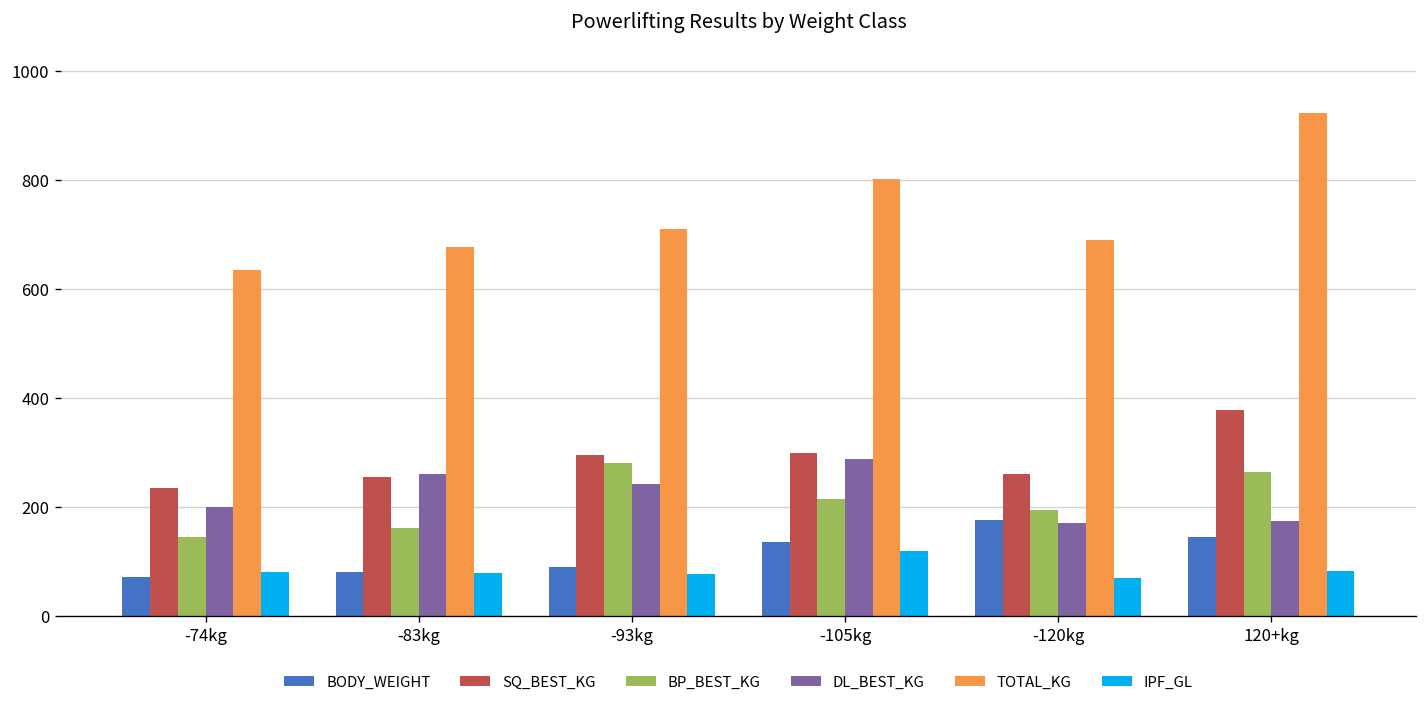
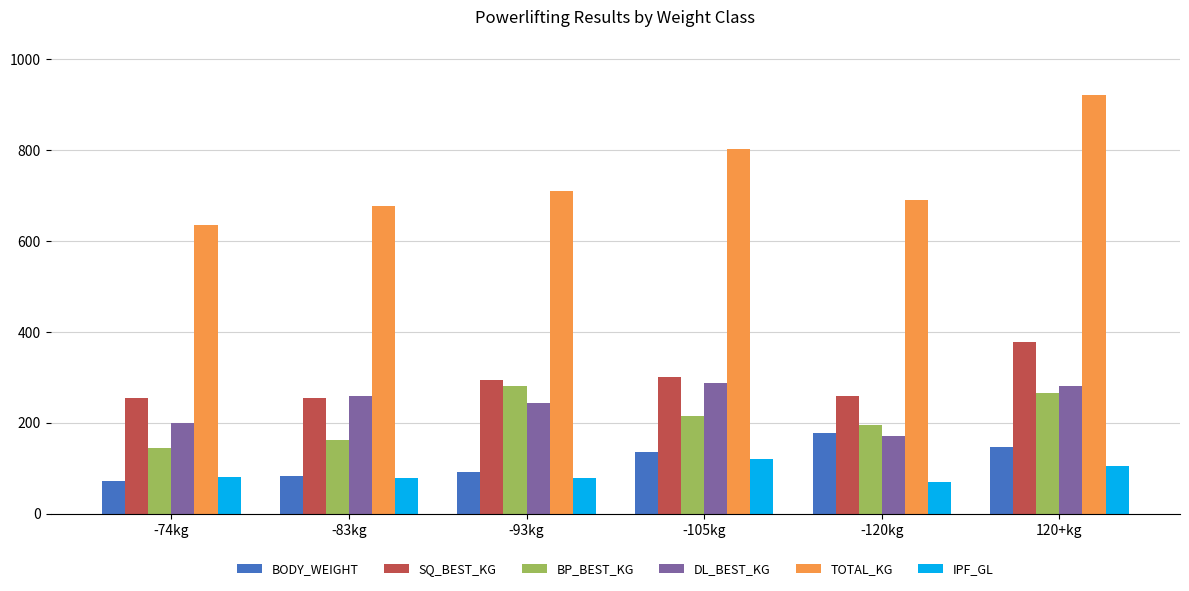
  {
    "BODY_WEIGHT": {
      "-74kg": 70,
      "-83kg": 80,
      "-93kg": 90,
      "-105kg": 140,
      "-120kg": 180,
      "120+kg": 150
    },
    "SQ_BEST_KG": {
-     "-74kg": 240,
+     "-74kg": 260,
      "-83kg": 260,
      "-93kg": 300,
      "-105kg": 300,
      "-120kg": 260,
      "120+kg": 380
    },
    "BP_BEST_KG": {
      "-74kg": 150,
      "-83kg": 160,
      "-93kg": 280,
      "-105kg": 220,
      "-120kg": 200,
      "120+kg": 270
    },
    "DL_BEST_KG": {
      "-74kg": 200,
      "-83kg": 260,
      "-93kg": 240,
      "-105kg": 290,
      "-120kg": 170,
-     "120+kg": 170
+     "120+kg": 280
    },
    "TOTAL_KG": {
      "-74kg": 640,
      "-83kg": 680,
      "-93kg": 710,
      "-105kg": 800,
      "-120kg": 690,
      "120+kg": 920
    },
    "IPF_GL": {
      "-74kg": 80,
      "-83kg": 80,
      "-93kg": 80,
      "-105kg": 120,
      "-120kg": 70,
-     "120+kg": 80
+     "120+kg": 100
    }
  }
